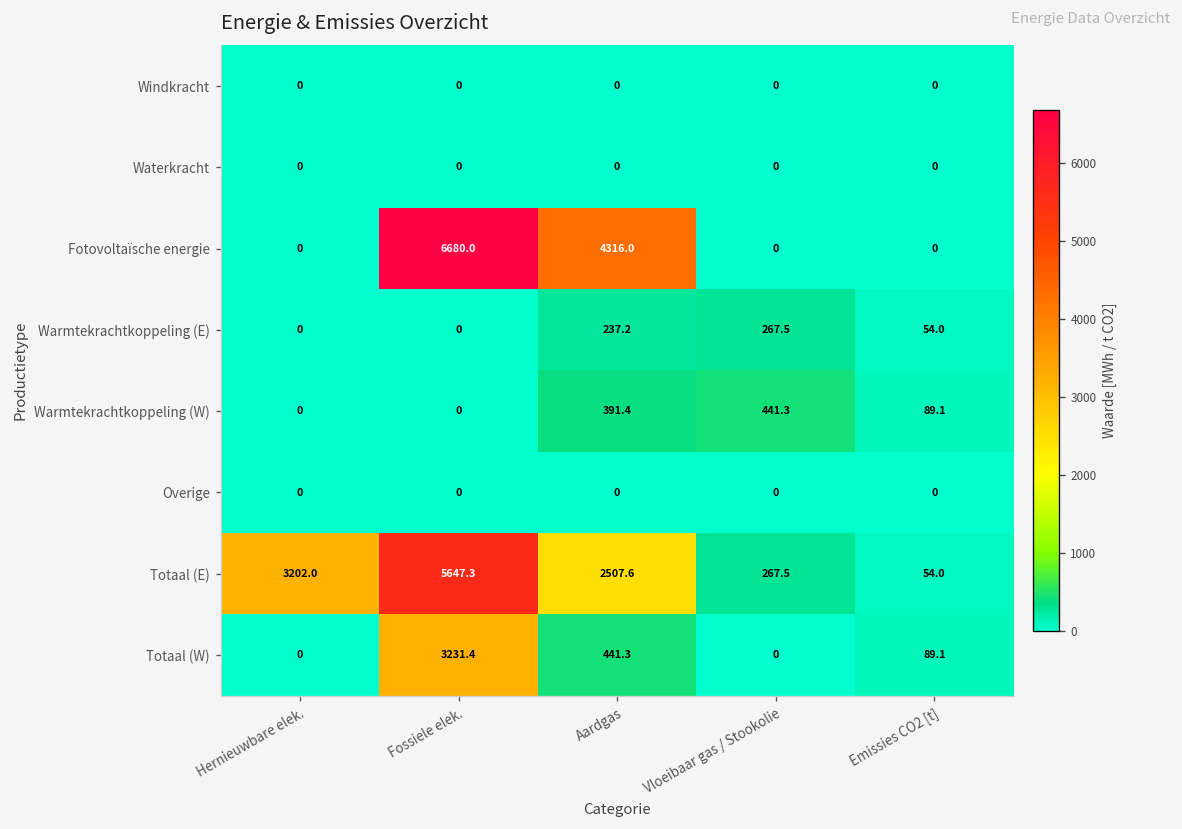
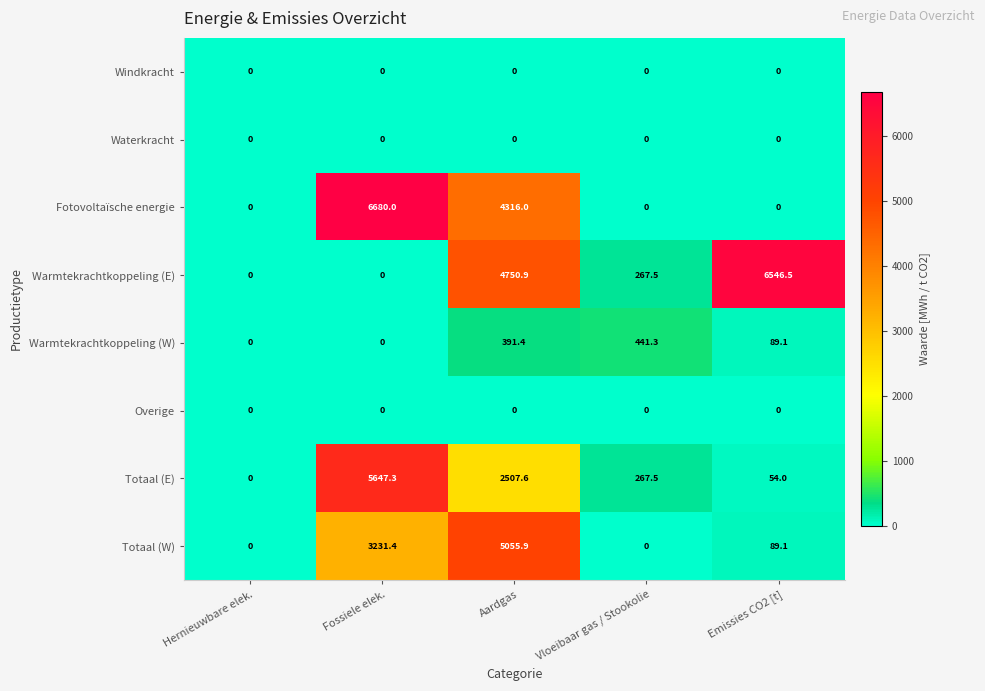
  {
    "Windkracht": {
      "Hernieuwbare elek.": 0,
      "Fossiele elek.": 0,
      "Aardgas": 0,
      "Vloeibaar gas / Stookolie": 0,
      "Emissies CO2 [t]": 0
    },
    "Waterkracht": {
      "Hernieuwbare elek.": 0,
      "Fossiele elek.": 0,
      "Aardgas": 0,
      "Vloeibaar gas / Stookolie": 0,
      "Emissies CO2 [t]": 0
    },
    "Fotovoltaïsche energie": {
      "Hernieuwbare elek.": 0,
      "Fossiele elek.": 6680.0,
      "Aardgas": 4316.0,
      "Vloeibaar gas / Stookolie": 0,
      "Emissies CO2 [t]": 0
    },
    "Warmtekrachtkoppeling (E)": {
      "Hernieuwbare elek.": 0,
      "Fossiele elek.": 0,
-     "Aardgas": 237.2,
+     "Aardgas": 4750.9,
      "Vloeibaar gas / Stookolie": 267.5,
-     "Emissies CO2 [t]": 54.0
+     "Emissies CO2 [t]": 6546.5
    },
    "Warmtekrachtkoppeling (W)": {
      "Hernieuwbare elek.": 0,
      "Fossiele elek.": 0,
      "Aardgas": 391.4,
      "Vloeibaar gas / Stookolie": 441.3,
      "Emissies CO2 [t]": 89.1
    },
    "Overige": {
      "Hernieuwbare elek.": 0,
      "Fossiele elek.": 0,
      "Aardgas": 0,
      "Vloeibaar gas / Stookolie": 0,
      "Emissies CO2 [t]": 0
    },
    "Totaal (E)": {
-     "Hernieuwbare elek.": 3202.0,
+     "Hernieuwbare elek.": 0,
      "Fossiele elek.": 5647.3,
      "Aardgas": 2507.6,
      "Vloeibaar gas / Stookolie": 267.5,
      "Emissies CO2 [t]": 54.0
    },
    "Totaal (W)": {
      "Hernieuwbare elek.": 0,
      "Fossiele elek.": 3231.4,
-     "Aardgas": 441.3,
+     "Aardgas": 5055.9,
      "Vloeibaar gas / Stookolie": 0,
      "Emissies CO2 [t]": 89.1
    }
  }
